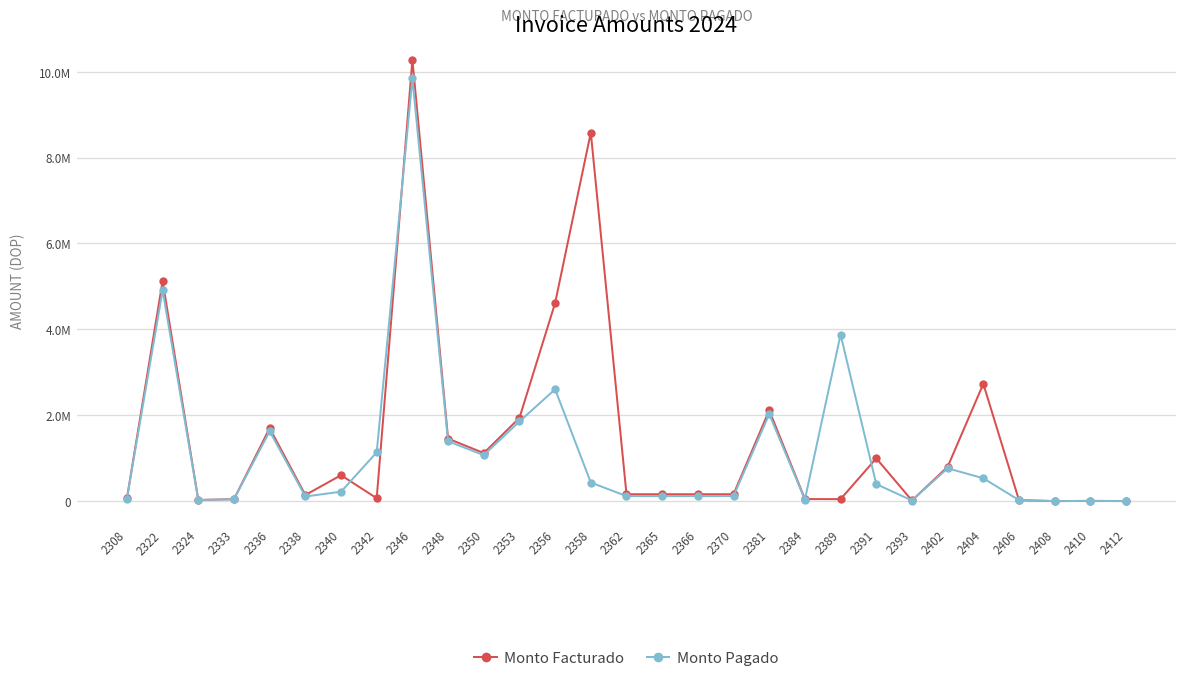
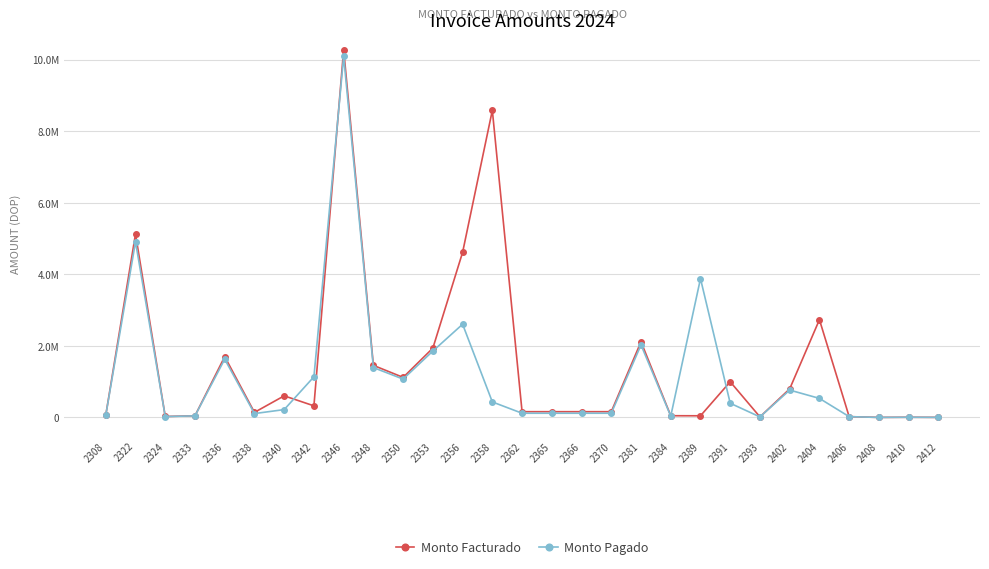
  {
    "Monto Facturado": {
      "2322": 5100000,
      "2336": 1700000,
      "2340": 600000,
-     "2342": 100000,
+     "2342": 300000,
      "2346": 10300000,
      "2353": 1900000,
      "2356": 4600000,
      "2358": 8600000,
      "2381": 2100000,
      "2389": 0,
      "2391": 1000000,
      "2404": 2700000
    },
    "Monto Pagado": {
      "2322": 4900000,
      "2336": 1600000,
      "2340": 200000,
      "2342": 1100000,
-     "2346": 9800000,
+     "2346": 10100000,
      "2353": 1900000,
      "2356": 2600000,
      "2358": 400000,
      "2381": 2000000,
      "2389": 3900000,
      "2391": 400000,
      "2404": 500000
    }
  }
